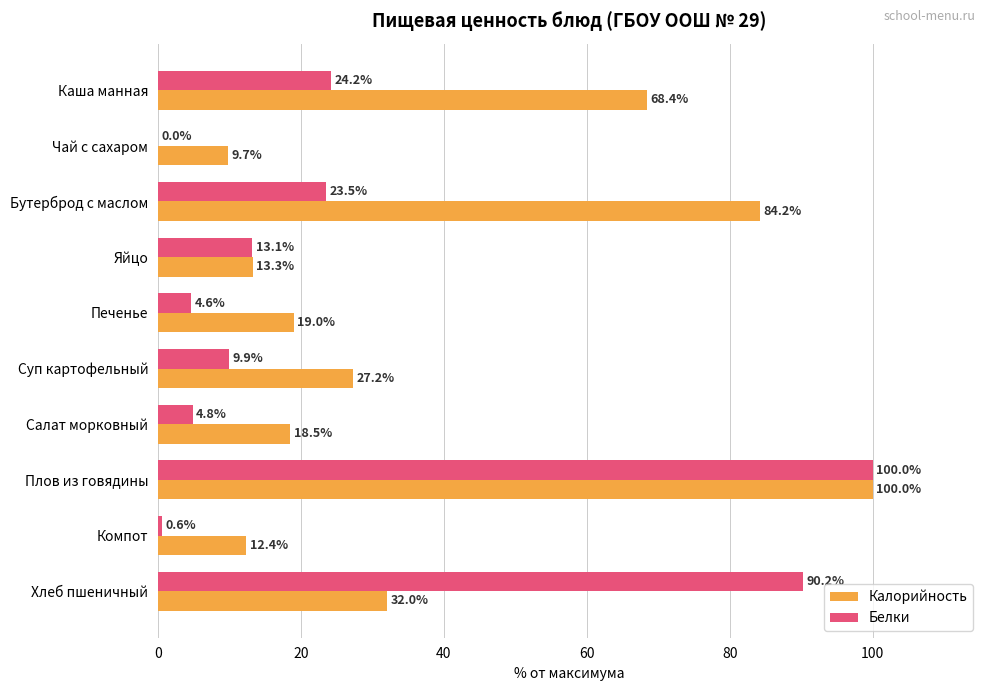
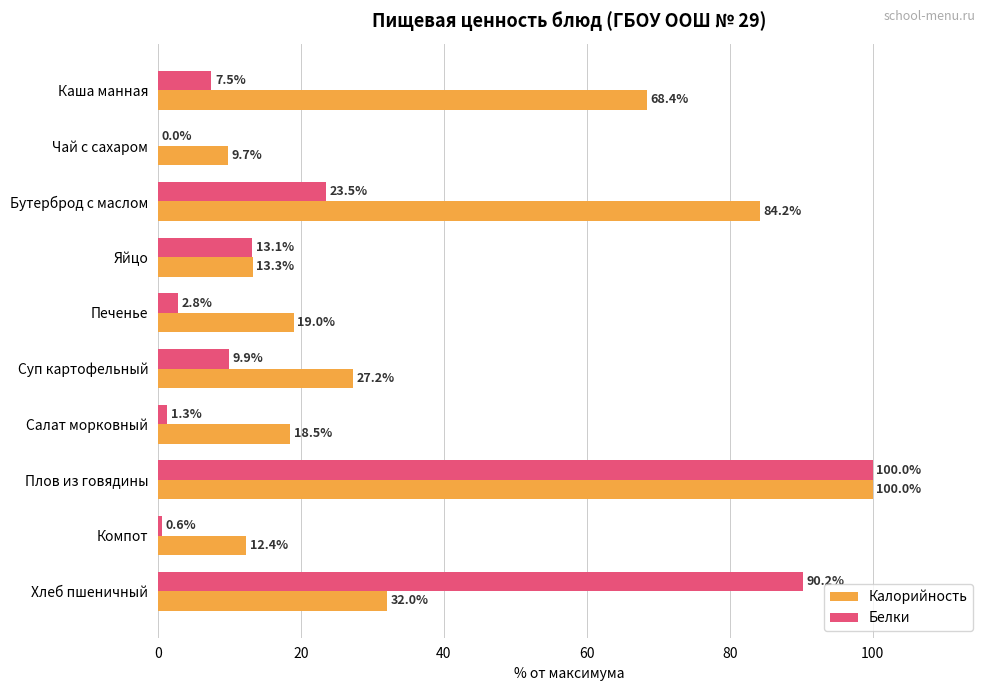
  {
    "Калорийность": {
      "Каша манная": "68.4%",
      "Чай с сахаром": "9.7%",
      "Бутерброд с маслом": "84.2%",
      "Яйцо": "13.3%",
      "Печенье": "19.0%",
      "Суп картофельный": "27.2%",
      "Салат морковный": "18.5%",
      "Плов из говядины": "100.0%",
      "Компот": "12.4%",
      "Хлеб пшеничный": "32.0%"
    },
    "Белки": {
-     "Каша манная": "24.2%",
+     "Каша манная": "7.5%",
      "Чай с сахаром": "0.0%",
      "Бутерброд с маслом": "23.5%",
      "Яйцо": "13.1%",
-     "Печенье": "4.6%",
+     "Печенье": "2.8%",
      "Суп картофельный": "9.9%",
-     "Салат морковный": "4.8%",
+     "Салат морковный": "1.3%",
      "Плов из говядины": "100.0%",
      "Компот": "0.6%"
    }
  }
